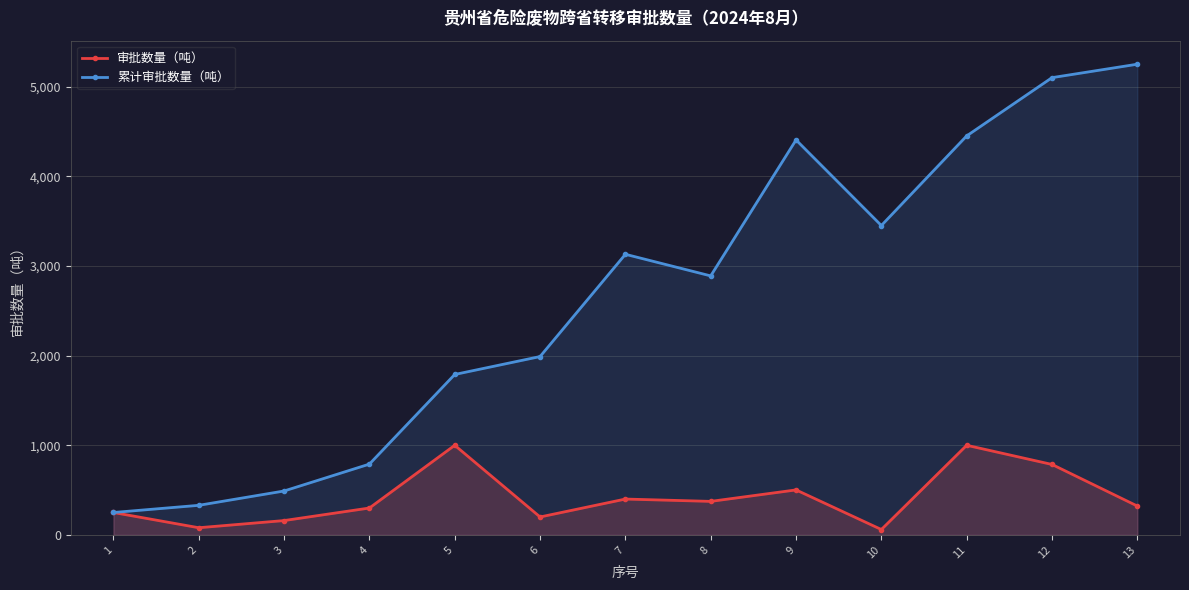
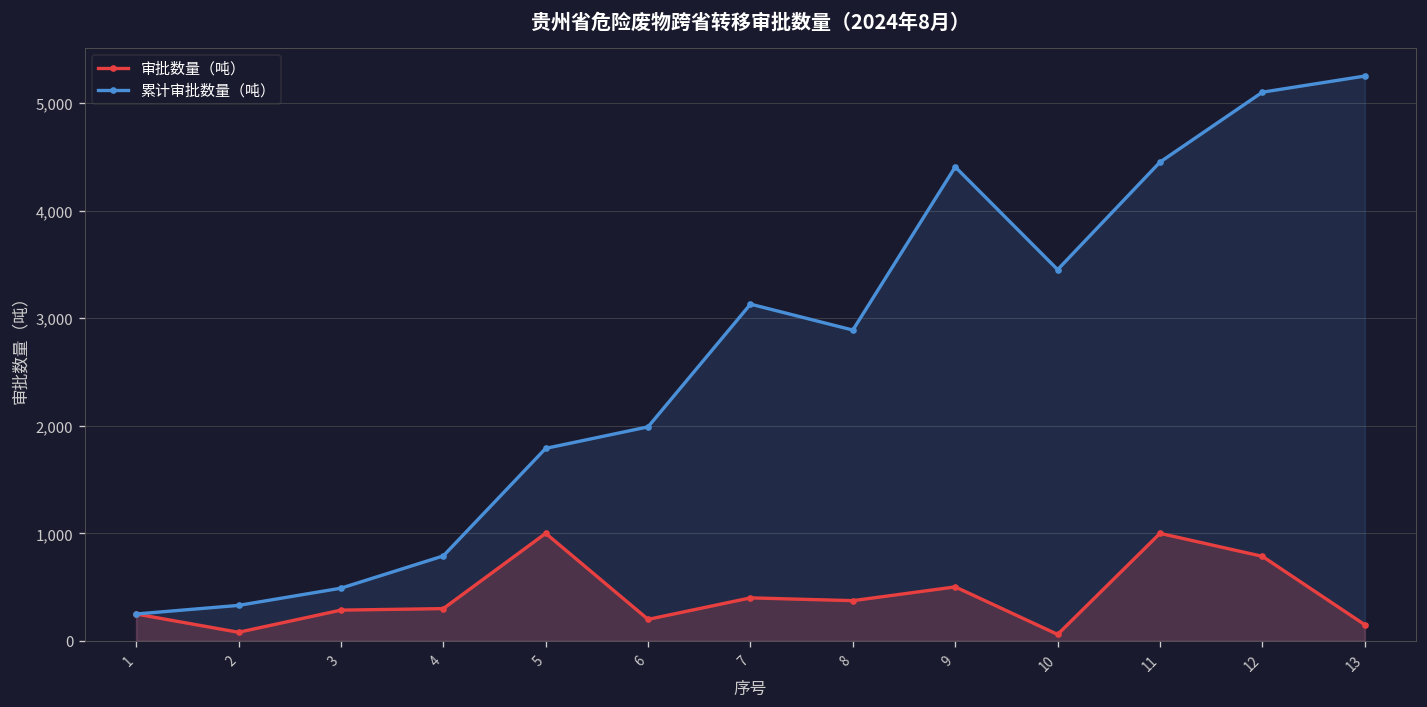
  {
    "审批数量（吨）": {
      "2": "100",
-     "3": "200",
+     "3": "300",
      "4": "300",
      "5": "1,000",
      "6": "200",
      "7": "400",
      "8": "400",
      "9": "500",
      "10": "100",
      "11": "1,000",
      "12": "800",
-     "13": "300"
+     "13": "200"
    },
    "累计审批数量（吨）": {
      "2": "300",
      "3": "500",
      "4": "800",
      "5": "1,800",
      "6": "2,000",
      "7": "3,100",
      "8": "2,900",
      "9": "4,400",
      "10": "3,500",
      "11": "4,500",
      "12": "5,100",
      "13": "5,300"
    }
  }
